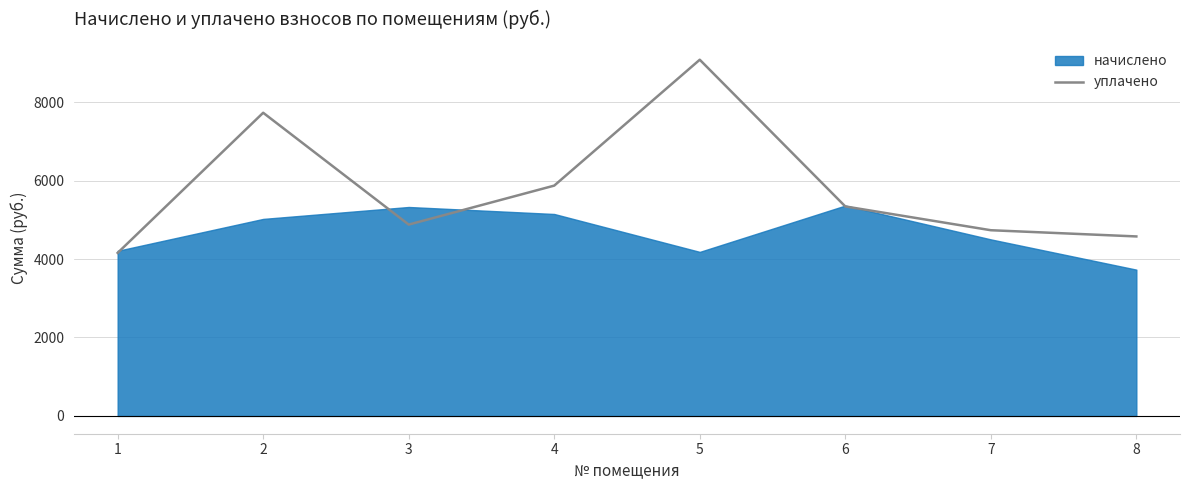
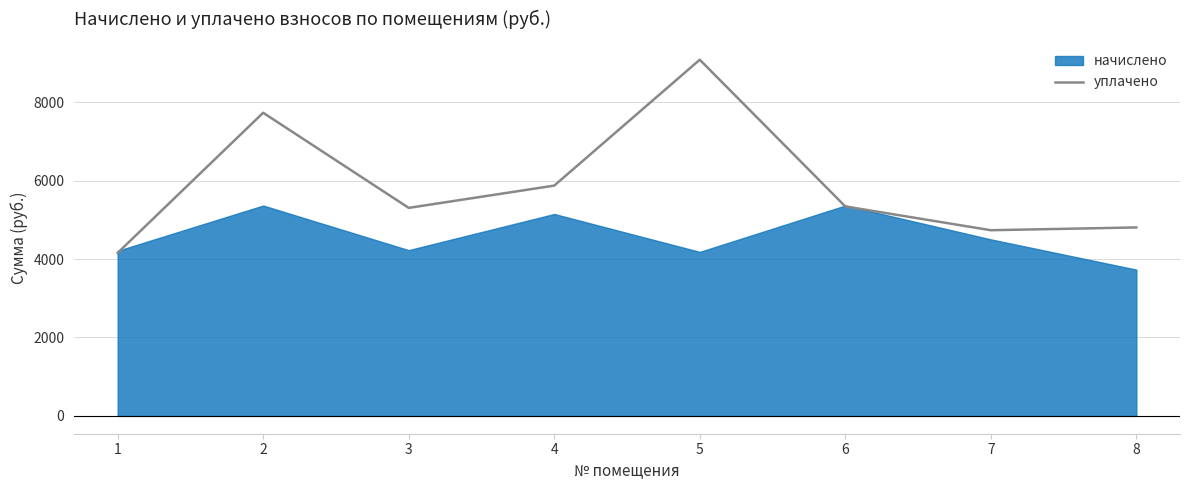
  {
    "начислено": {
-     "2": 5000,
-     "3": 5300,
+     "2": 5400,
+     "3": 4200,
      "4": 5100,
      "5": 4200,
      "7": 4500,
      "8": 3700
    },
    "уплачено": {
      "2": 7700,
-     "3": 4900,
+     "3": 5300,
      "4": 5900,
      "5": 9100,
      "7": 4700,
-     "8": 4600
+     "8": 4800
    }
  }
